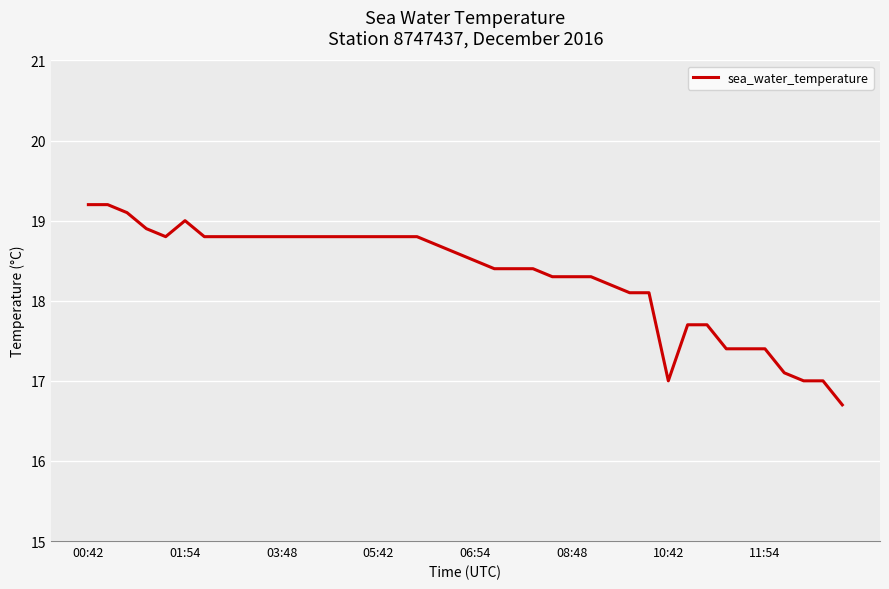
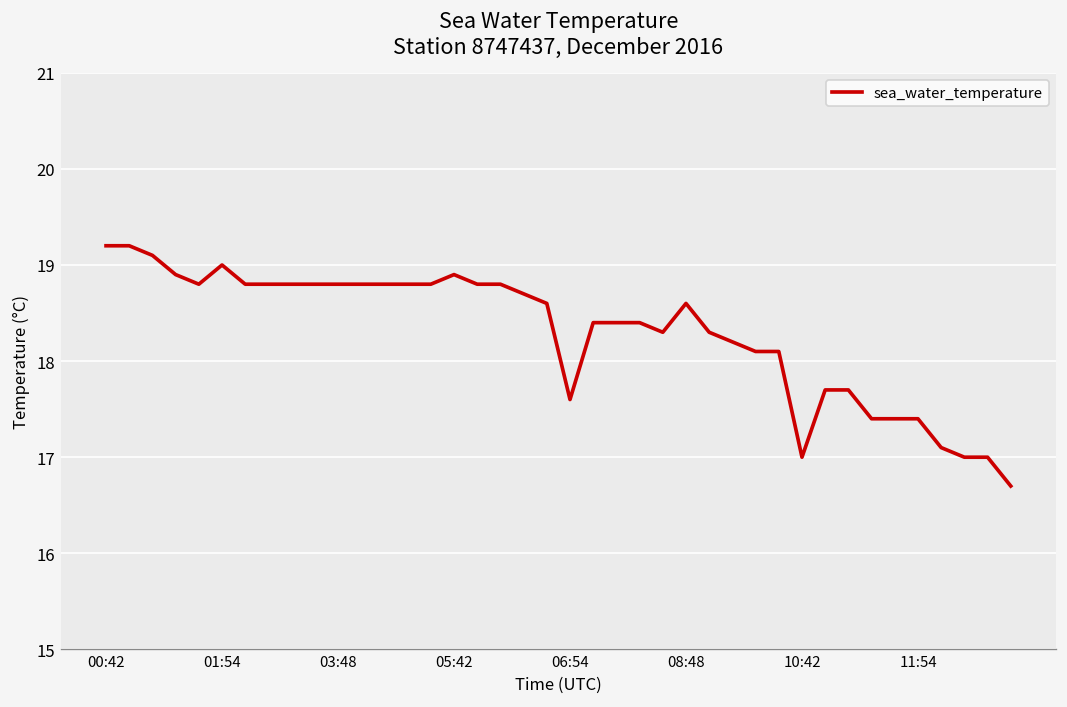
  {
    "00:42": 19.2,
    "01:54": 19.0,
    "03:48": 18.8,
-   "05:42": 18.8,
-   "06:54": 18.5,
-   "08:48": 18.3,
+   "05:42": 18.9,
+   "06:54": 17.6,
+   "08:48": 18.6,
    "10:42": 17.0,
    "11:54": 17.4
  }
